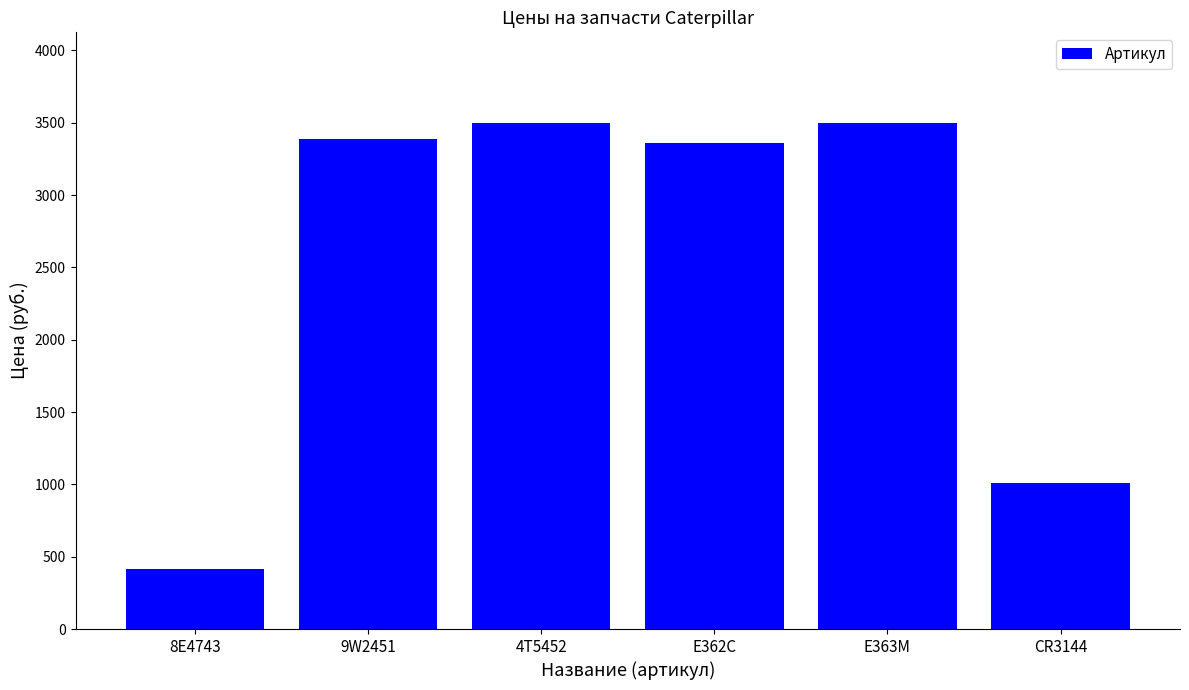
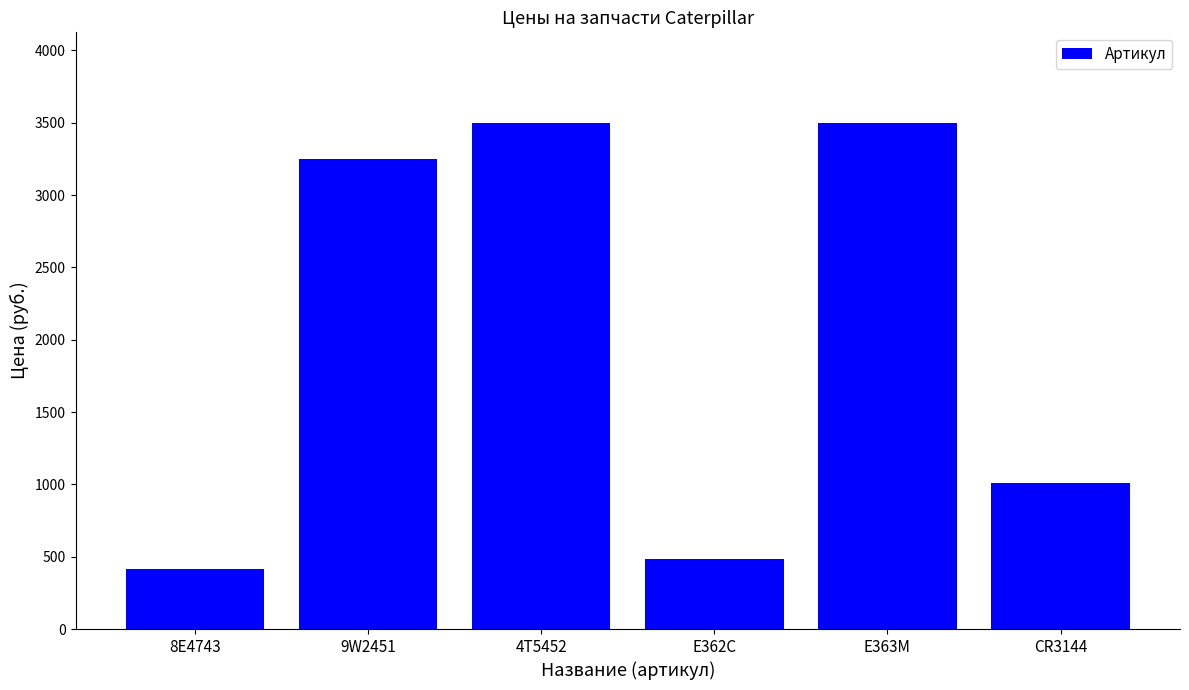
  {
    "8E4743": 410,
-   "9W2451": 3390,
+   "9W2451": 3250,
    "4T5452": 3500,
-   "E362C": 3360,
+   "E362C": 490,
    "E363M": 3500,
    "CR3144": 1010
  }
